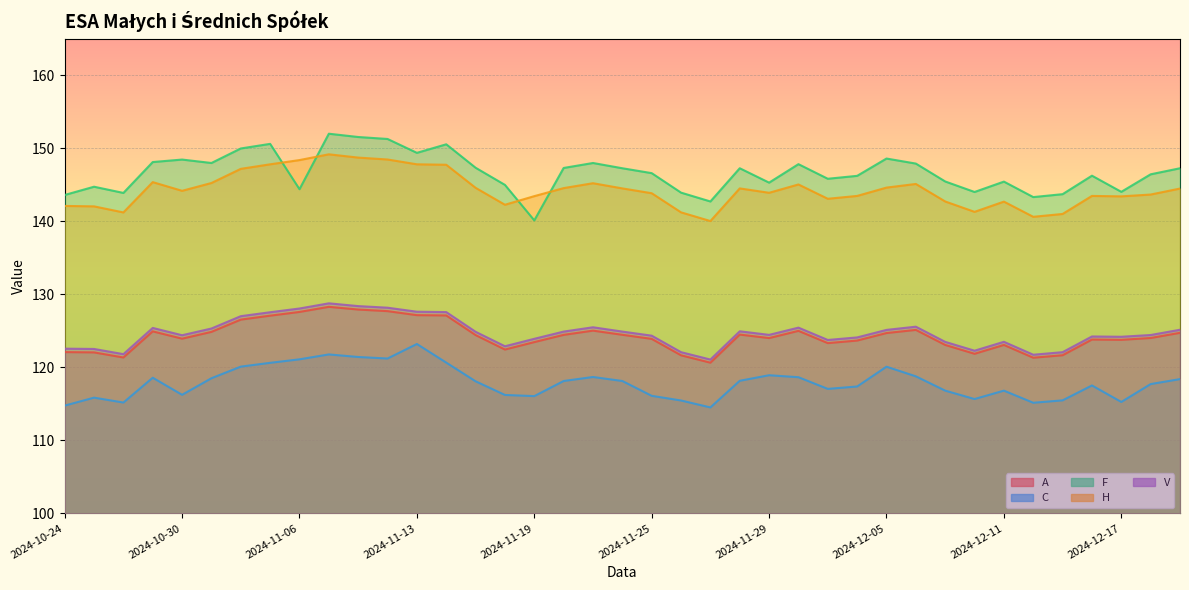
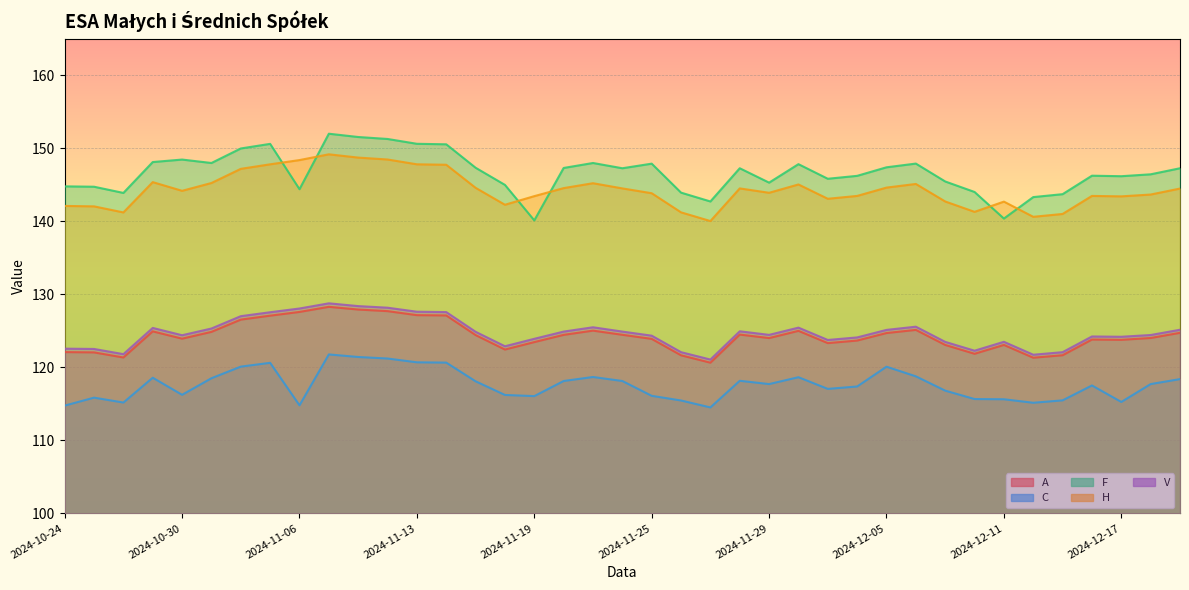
  {
    "C": {
      "2024-10-24": 115,
      "2024-10-30": 116,
-     "2024-11-06": 121,
-     "2024-11-13": 123,
+     "2024-11-06": 115,
+     "2024-11-13": 121,
      "2024-11-19": 116,
      "2024-11-25": 116,
-     "2024-11-29": 119,
+     "2024-11-29": 118,
      "2024-12-05": 120,
-     "2024-12-11": 117,
+     "2024-12-11": 116,
      "2024-12-17": 115
    },
    "F": {
-     "2024-10-24": 144,
+     "2024-10-24": 145,
      "2024-10-30": 148,
      "2024-11-06": 144,
-     "2024-11-13": 149,
+     "2024-11-13": 151,
      "2024-11-19": 140,
-     "2024-11-25": 147,
+     "2024-11-25": 148,
      "2024-11-29": 145,
-     "2024-12-05": 149,
-     "2024-12-11": 145,
-     "2024-12-17": 144
+     "2024-12-05": 147,
+     "2024-12-11": 140,
+     "2024-12-17": 146
    },
    "V": {
      "2024-10-24": 123,
      "2024-10-30": 124,
      "2024-11-06": 128,
      "2024-11-13": 128,
      "2024-11-19": 124,
      "2024-11-25": 124,
      "2024-11-29": 124,
      "2024-12-05": 125,
      "2024-12-11": 124,
      "2024-12-17": 124
    }
  }
